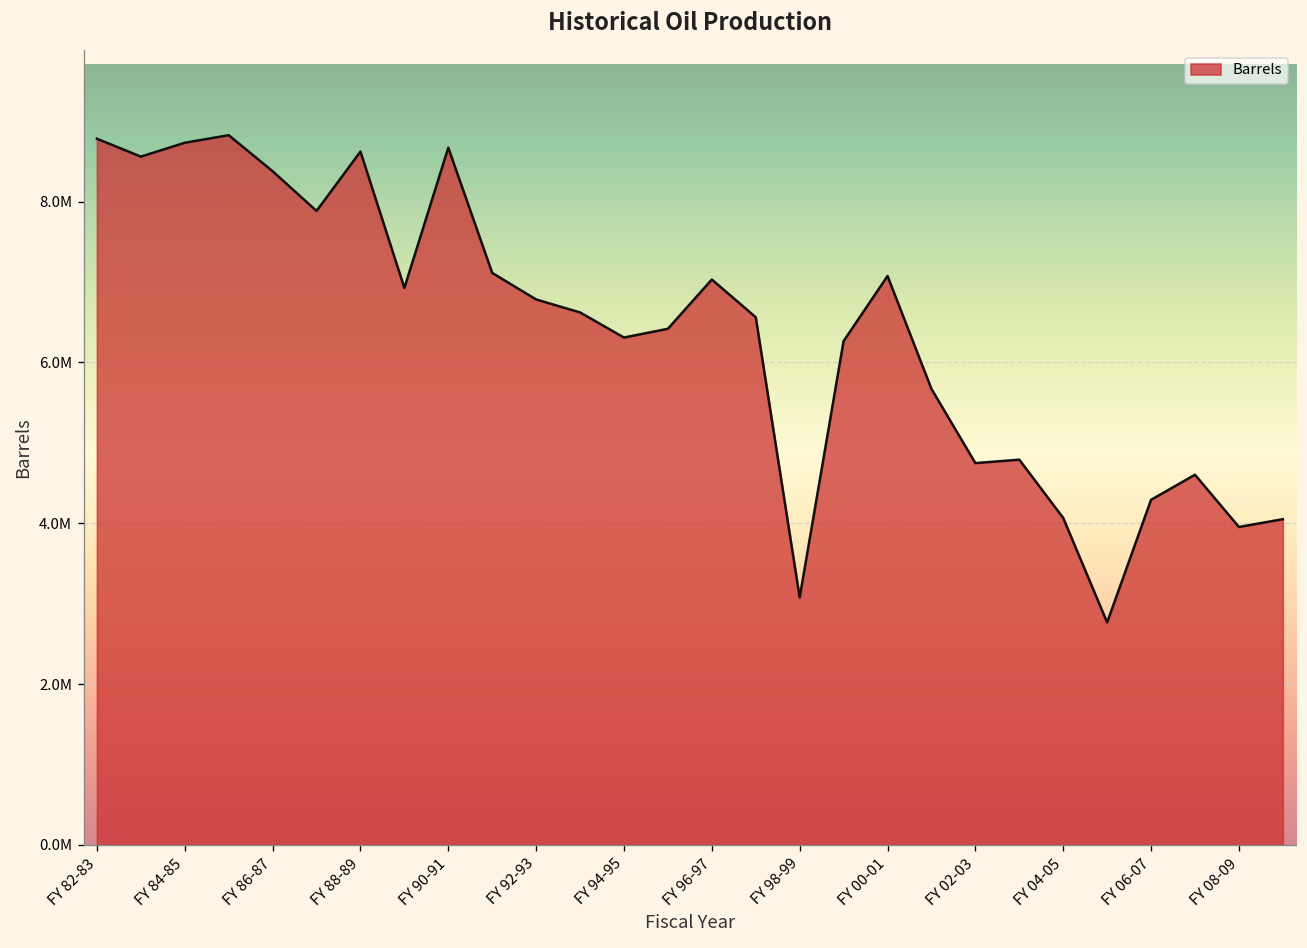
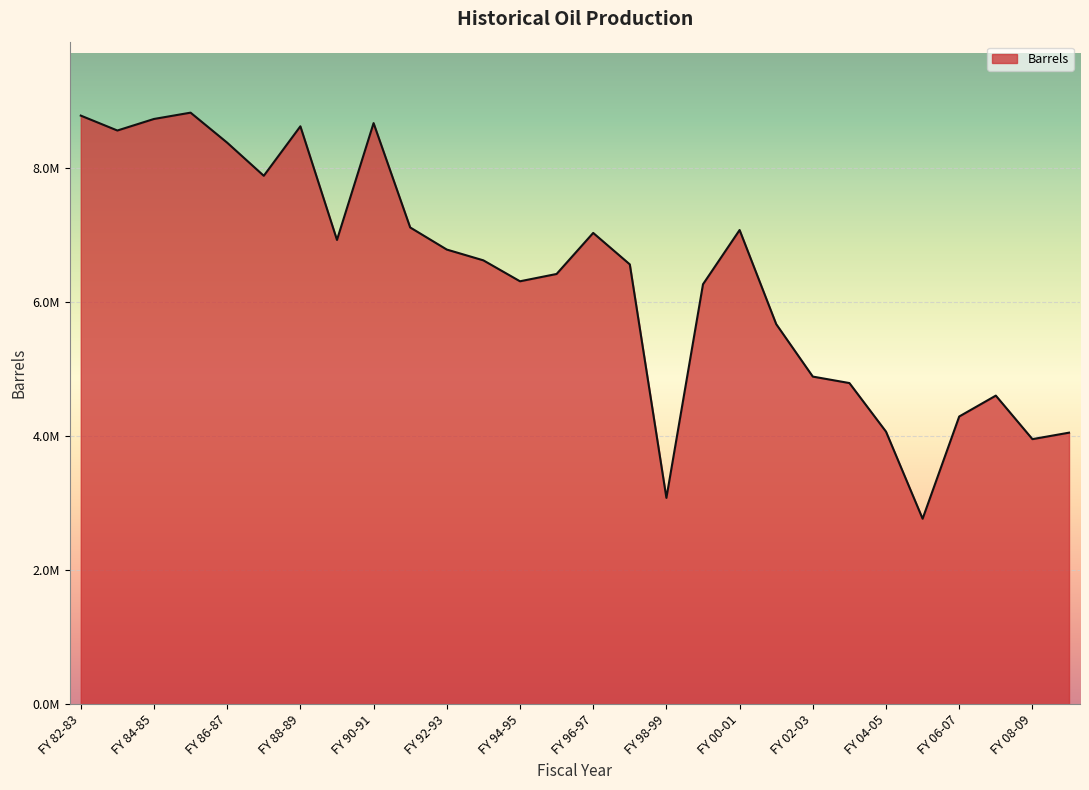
  {
    "FY 82-83": 8800000,
    "FY 84-85": 8700000,
    "FY 86-87": 8400000,
    "FY 88-89": 8600000,
    "FY 90-91": 8700000,
    "FY 92-93": 6800000,
    "FY 94-95": 6300000,
    "FY 96-97": 7000000,
    "FY 98-99": 3100000,
    "FY 00-01": 7100000,
-   "FY 02-03": 4700000,
+   "FY 02-03": 4900000,
    "FY 04-05": 4100000,
    "FY 06-07": 4300000,
    "FY 08-09": 4000000
  }
